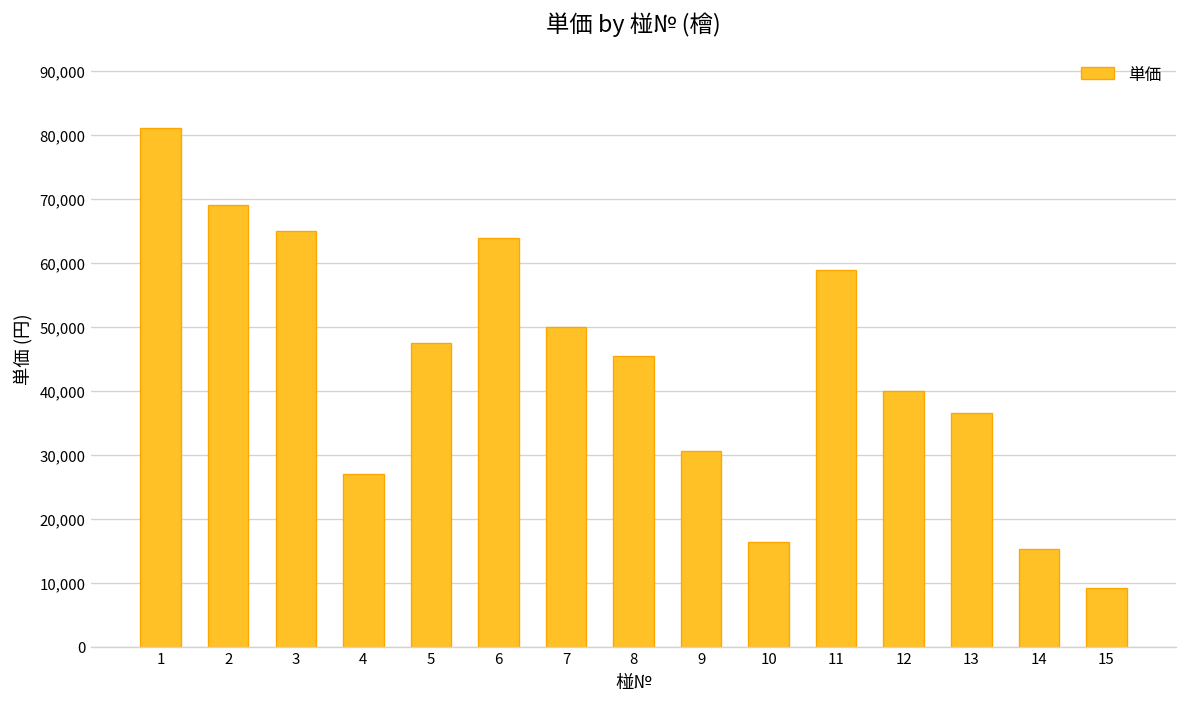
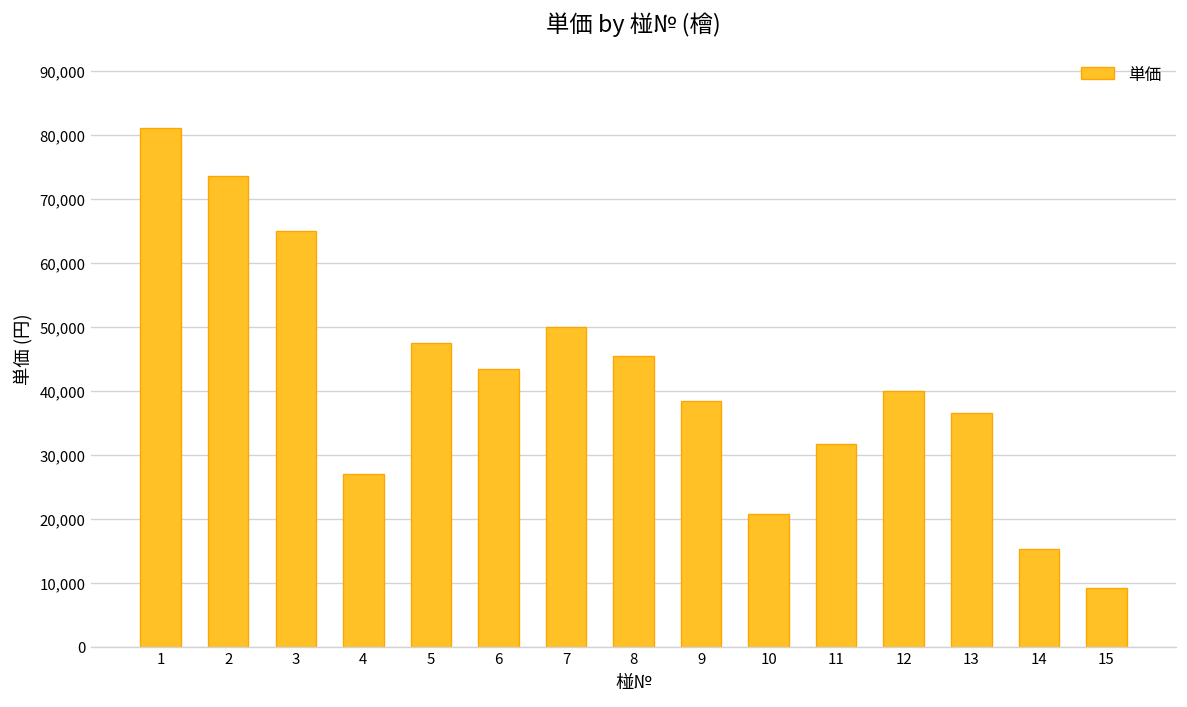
  {
    "1": "81,000",
-   "2": "69,000",
+   "2": "74,000",
    "3": "65,000",
    "4": "27,000",
    "5": "48,000",
-   "6": "64,000",
+   "6": "43,000",
    "7": "50,000",
    "8": "45,000",
-   "9": "31,000",
-   "10": "16,000",
-   "11": "59,000",
+   "9": "38,000",
+   "10": "21,000",
+   "11": "32,000",
    "12": "40,000",
    "13": "36,000",
    "14": "15,000",
    "15": "9,000"
  }
